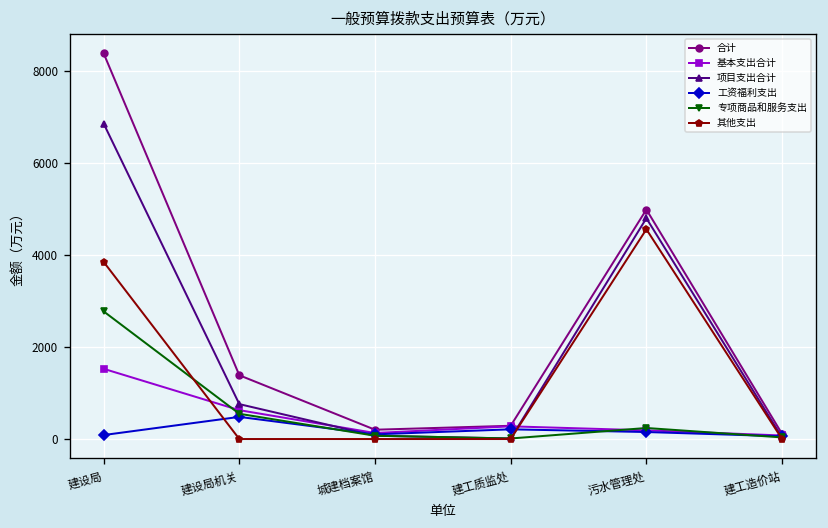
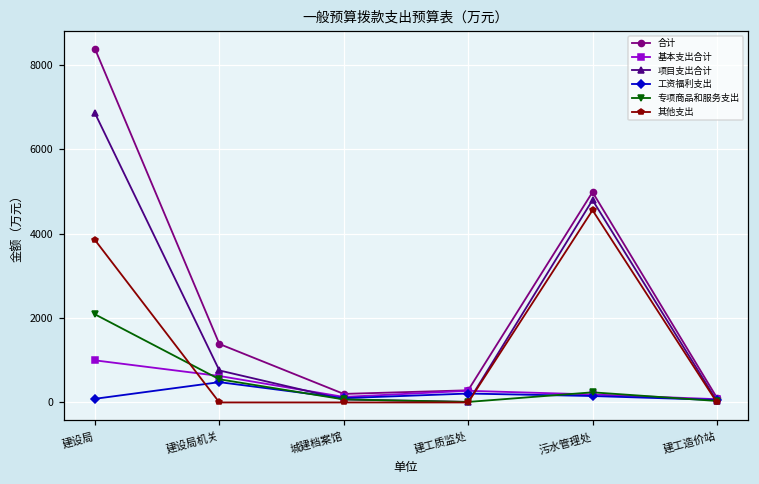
  {
    "基本支出合计": {
-     "建设局": 1500,
+     "建设局": 1000,
      "建设局机关": 600
    },
    "工资福利支出": {
      "建设局": 100,
      "建设局机关": 500
    },
    "专项商品和服务支出": {
-     "建设局": 2800,
+     "建设局": 2100,
      "建设局机关": 500
    },
    "其他支出": {
      "建设局": 3900,
      "建设局机关": 0,
      "城建档案馆": 0,
      "污水管理处": 4600
    }
  }
